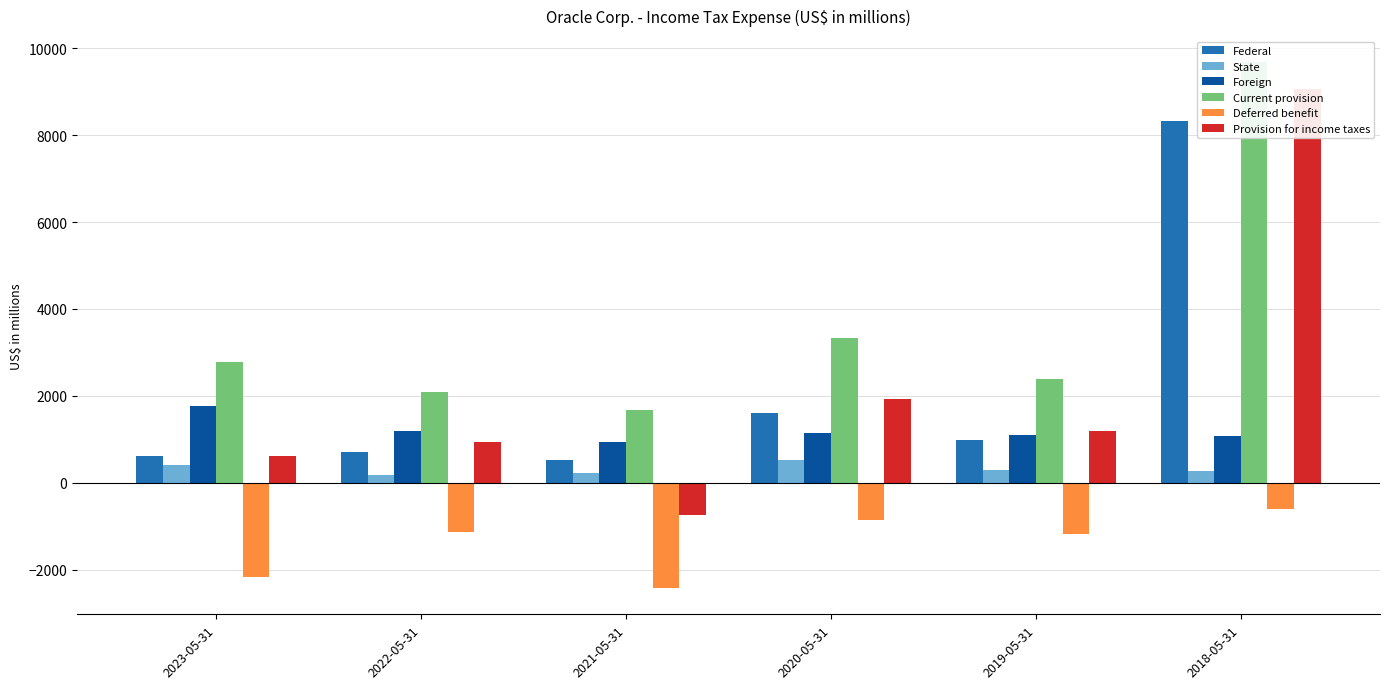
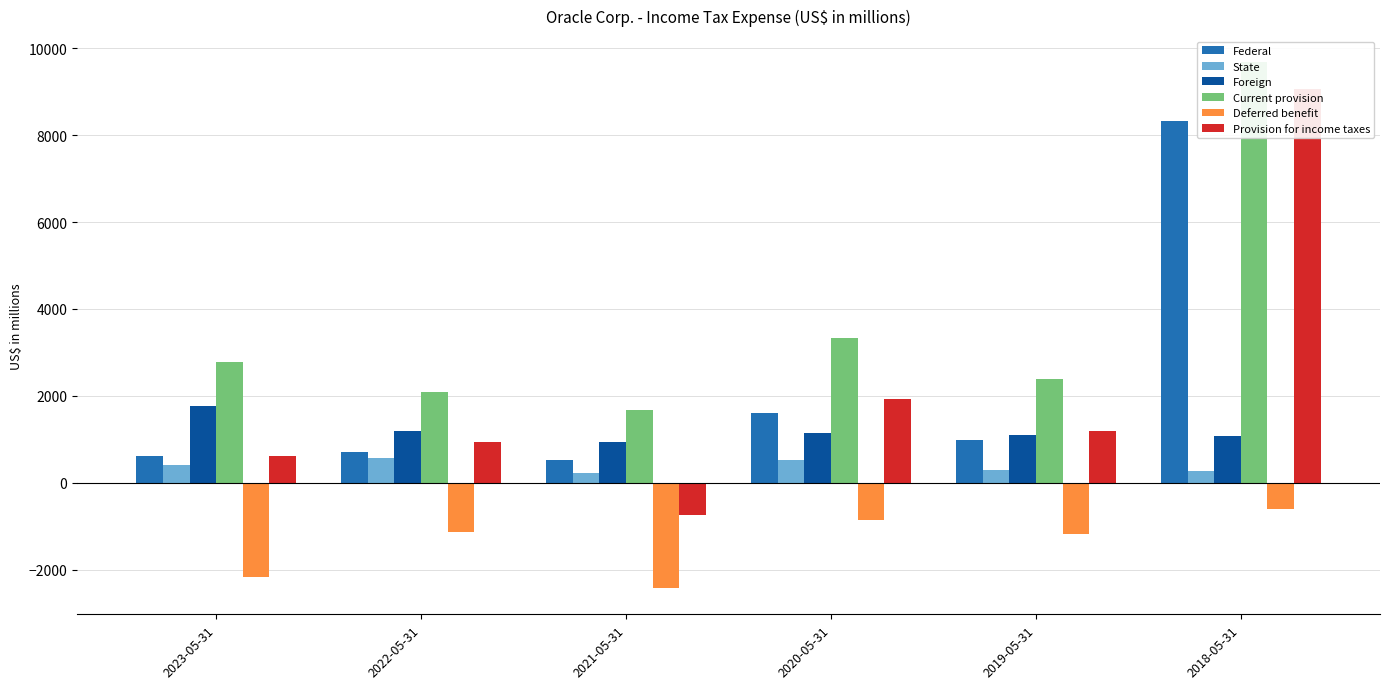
  {
    "State": {
      "2023-05-31": 400,
-     "2022-05-31": 200,
+     "2022-05-31": 600,
      "2021-05-31": 200,
      "2020-05-31": 500,
      "2019-05-31": 300,
      "2018-05-31": 300
    },
    "Current provision": {
      "2023-05-31": 2800,
      "2022-05-31": 2100,
      "2021-05-31": 1700,
      "2020-05-31": 3300,
      "2019-05-31": 2400
    },
    "Deferred benefit": {
      "2023-05-31": -2200,
      "2022-05-31": -1100,
      "2021-05-31": -2400,
      "2020-05-31": -900,
      "2019-05-31": -1200,
      "2018-05-31": -600
    },
    "Provision for income taxes": {
      "2023-05-31": 600,
      "2022-05-31": 900,
      "2021-05-31": -700,
      "2020-05-31": 1900,
      "2019-05-31": 1200
    }
  }
